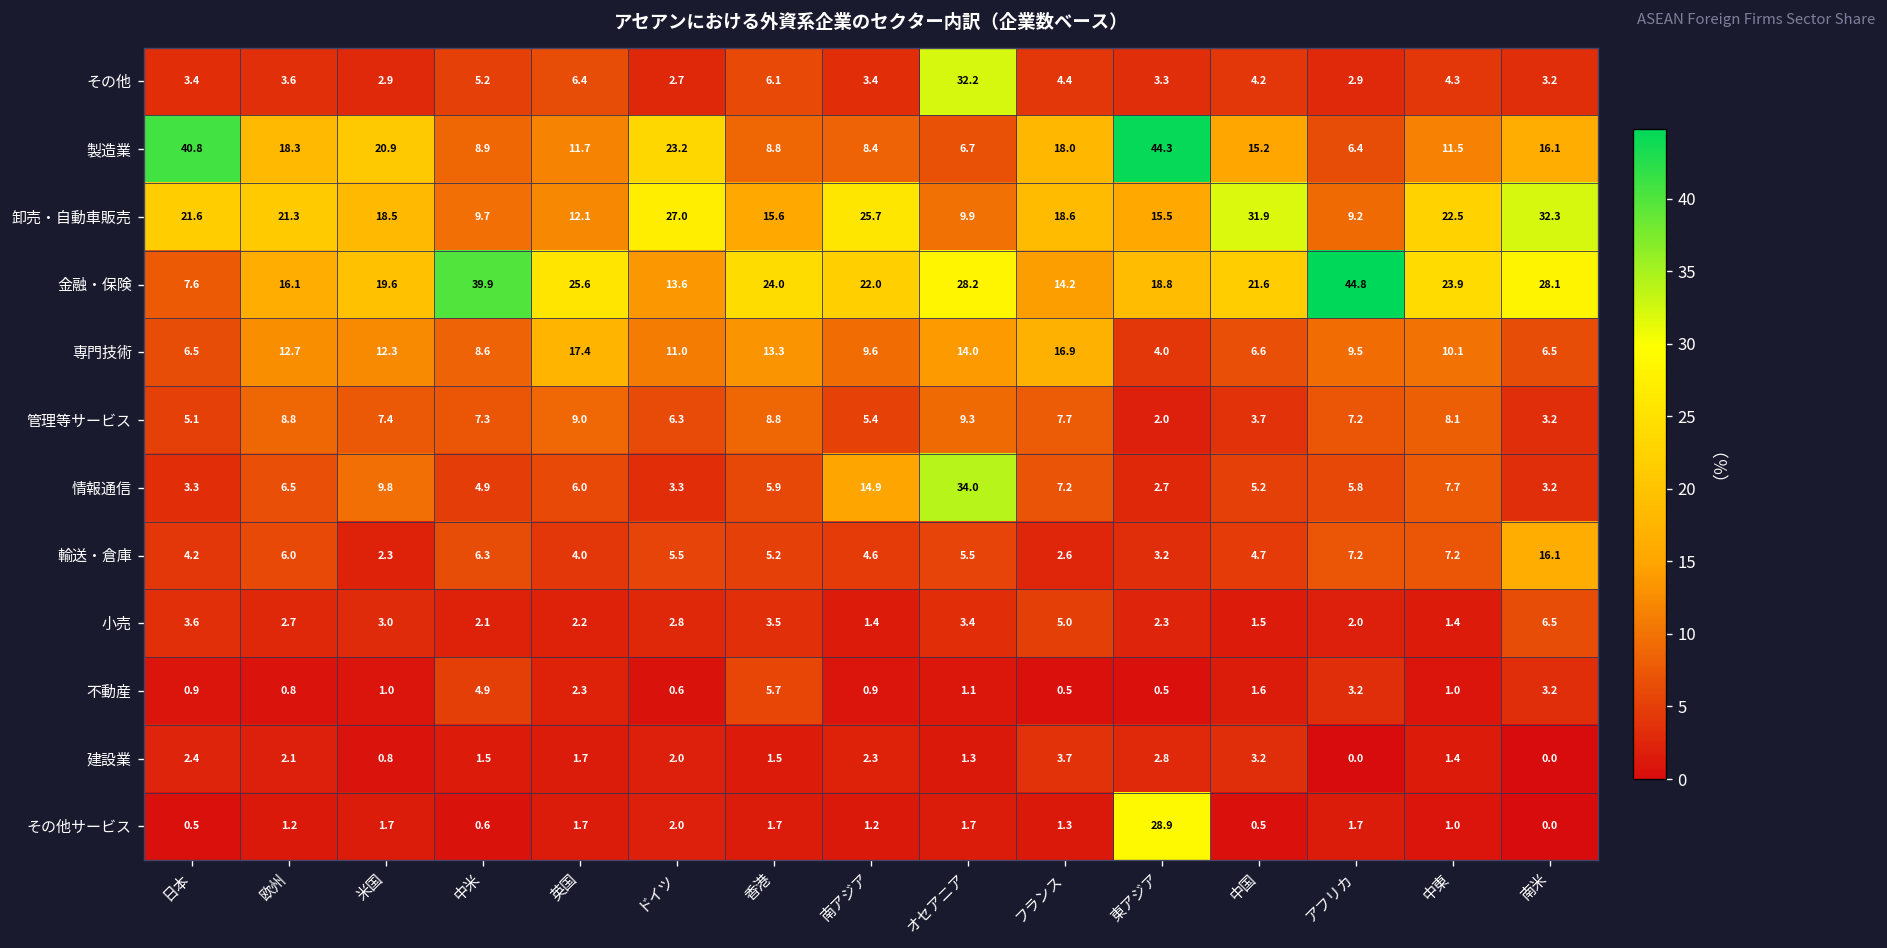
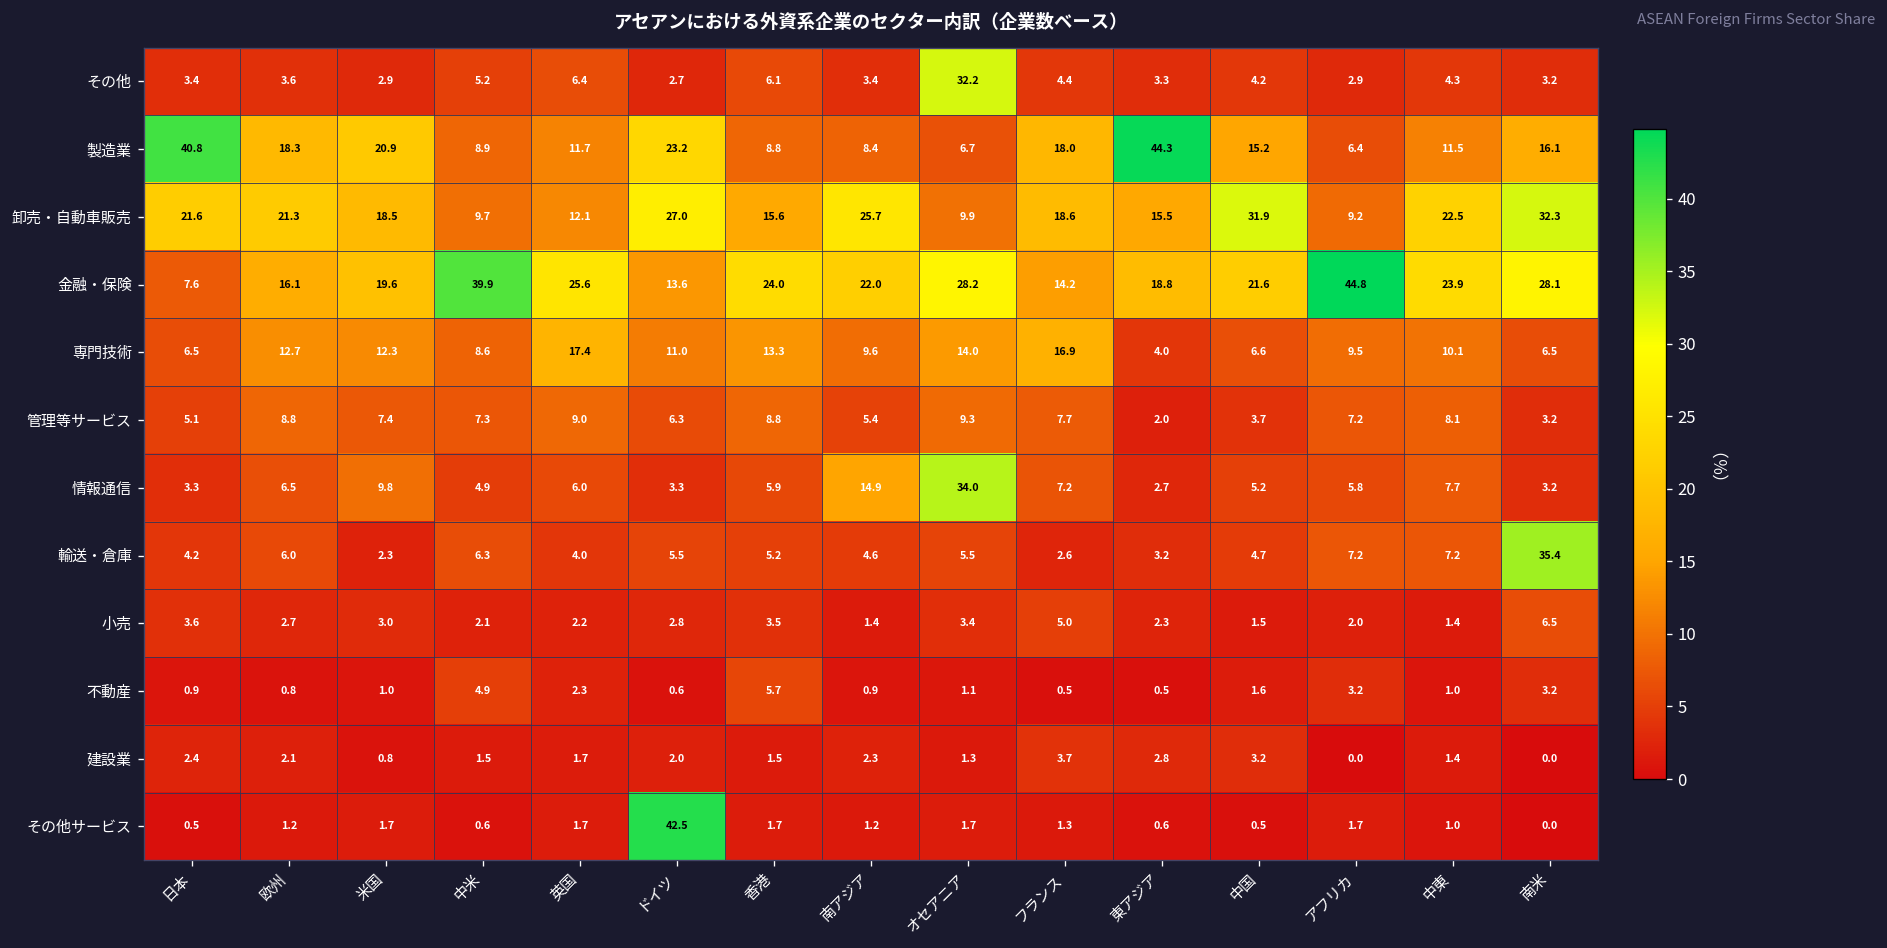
  {
    "その他": {
      "日本": 3.4,
      "欧州": 3.6,
      "米国": 2.9,
      "中米": 5.2,
      "英国": 6.4,
      "ドイツ": 2.7,
      "香港": 6.1,
      "南アジア": 3.4,
      "オセアニア": 32.2,
      "フランス": 4.4,
      "東アジア": 3.3,
      "中国": 4.2,
      "アフリカ": 2.9,
      "中東": 4.3,
      "南米": 3.2
    },
    "製造業": {
      "日本": 40.8,
      "欧州": 18.3,
      "米国": 20.9,
      "中米": 8.9,
      "英国": 11.7,
      "ドイツ": 23.2,
      "香港": 8.8,
      "南アジア": 8.4,
      "オセアニア": 6.7,
      "フランス": 18.0,
      "東アジア": 44.3,
      "中国": 15.2,
      "アフリカ": 6.4,
      "中東": 11.5,
      "南米": 16.1
    },
    "卸売・自動車販売": {
      "日本": 21.6,
      "欧州": 21.3,
      "米国": 18.5,
      "中米": 9.7,
      "英国": 12.1,
      "ドイツ": 27.0,
      "香港": 15.6,
      "南アジア": 25.7,
      "オセアニア": 9.9,
      "フランス": 18.6,
      "東アジア": 15.5,
      "中国": 31.9,
      "アフリカ": 9.2,
      "中東": 22.5,
      "南米": 32.3
    },
    "金融・保険": {
      "日本": 7.6,
      "欧州": 16.1,
      "米国": 19.6,
      "中米": 39.9,
      "英国": 25.6,
      "ドイツ": 13.6,
      "香港": 24.0,
      "南アジア": 22.0,
      "オセアニア": 28.2,
      "フランス": 14.2,
      "東アジア": 18.8,
      "中国": 21.6,
      "アフリカ": 44.8,
      "中東": 23.9,
      "南米": 28.1
    },
    "専門技術": {
      "日本": 6.5,
      "欧州": 12.7,
      "米国": 12.3,
      "中米": 8.6,
      "英国": 17.4,
      "ドイツ": 11.0,
      "香港": 13.3,
      "南アジア": 9.6,
      "オセアニア": 14.0,
      "フランス": 16.9,
      "東アジア": 4.0,
      "中国": 6.6,
      "アフリカ": 9.5,
      "中東": 10.1,
      "南米": 6.5
    },
    "管理等サービス": {
      "日本": 5.1,
      "欧州": 8.8,
      "米国": 7.4,
      "中米": 7.3,
      "英国": 9.0,
      "ドイツ": 6.3,
      "香港": 8.8,
      "南アジア": 5.4,
      "オセアニア": 9.3,
      "フランス": 7.7,
      "東アジア": 2.0,
      "中国": 3.7,
      "アフリカ": 7.2,
      "中東": 8.1,
      "南米": 3.2
    },
    "情報通信": {
      "日本": 3.3,
      "欧州": 6.5,
      "米国": 9.8,
      "中米": 4.9,
      "英国": 6.0,
      "ドイツ": 3.3,
      "香港": 5.9,
      "南アジア": 14.9,
      "オセアニア": 34.0,
      "フランス": 7.2,
      "東アジア": 2.7,
      "中国": 5.2,
      "アフリカ": 5.8,
      "中東": 7.7,
      "南米": 3.2
    },
    "輸送・倉庫": {
      "日本": 4.2,
      "欧州": 6.0,
      "米国": 2.3,
      "中米": 6.3,
      "英国": 4.0,
      "ドイツ": 5.5,
      "香港": 5.2,
      "南アジア": 4.6,
      "オセアニア": 5.5,
      "フランス": 2.6,
      "東アジア": 3.2,
      "中国": 4.7,
      "アフリカ": 7.2,
      "中東": 7.2,
-     "南米": 16.1
+     "南米": 35.4
    },
    "小売": {
      "日本": 3.6,
      "欧州": 2.7,
      "米国": 3.0,
      "中米": 2.1,
      "英国": 2.2,
      "ドイツ": 2.8,
      "香港": 3.5,
      "南アジア": 1.4,
      "オセアニア": 3.4,
      "フランス": 5.0,
      "東アジア": 2.3,
      "中国": 1.5,
      "アフリカ": 2.0,
      "中東": 1.4,
      "南米": 6.5
    },
    "不動産": {
      "日本": 0.9,
      "欧州": 0.8,
      "米国": 1.0,
      "中米": 4.9,
      "英国": 2.3,
      "ドイツ": 0.6,
      "香港": 5.7,
      "南アジア": 0.9,
      "オセアニア": 1.1,
      "フランス": 0.5,
      "東アジア": 0.5,
      "中国": 1.6,
      "アフリカ": 3.2,
      "中東": 1.0,
      "南米": 3.2
    },
    "建設業": {
      "日本": 2.4,
      "欧州": 2.1,
      "米国": 0.8,
      "中米": 1.5,
      "英国": 1.7,
      "ドイツ": 2.0,
      "香港": 1.5,
      "南アジア": 2.3,
      "オセアニア": 1.3,
      "フランス": 3.7,
      "東アジア": 2.8,
      "中国": 3.2,
      "アフリカ": 0.0,
      "中東": 1.4,
      "南米": 0.0
    },
    "その他サービス": {
      "日本": 0.5,
      "欧州": 1.2,
      "米国": 1.7,
      "中米": 0.6,
      "英国": 1.7,
-     "ドイツ": 2.0,
+     "ドイツ": 42.5,
      "香港": 1.7,
      "南アジア": 1.2,
      "オセアニア": 1.7,
      "フランス": 1.3,
-     "東アジア": 28.9,
+     "東アジア": 0.6,
      "中国": 0.5,
      "アフリカ": 1.7,
      "中東": 1.0,
      "南米": 0.0
    }
  }
